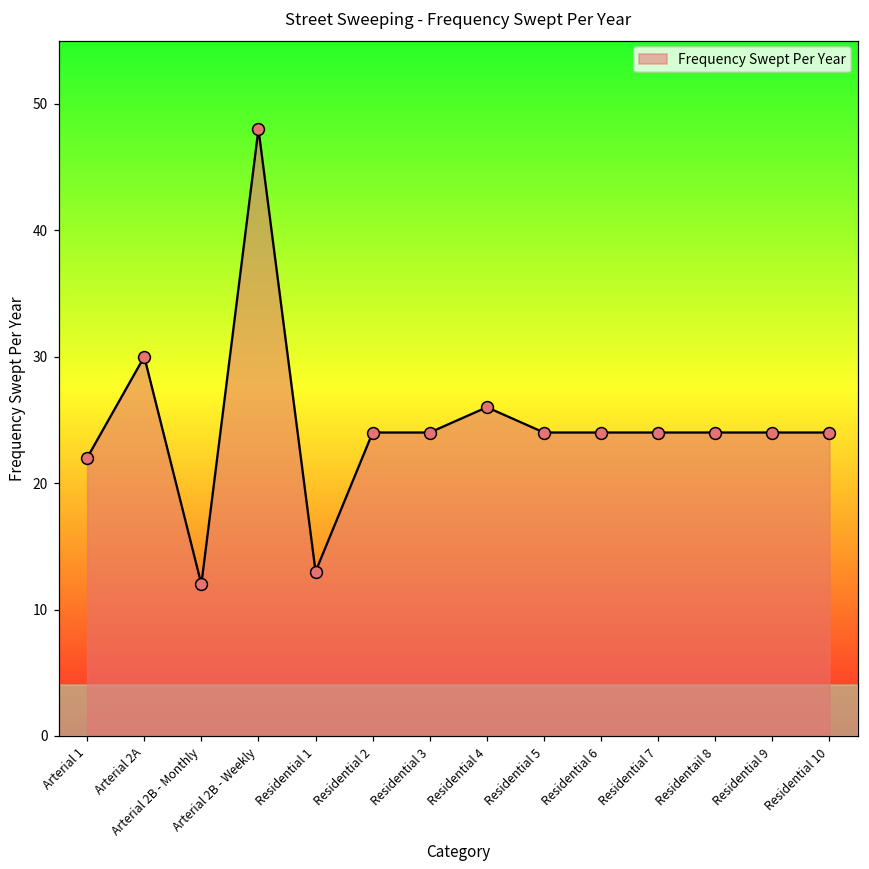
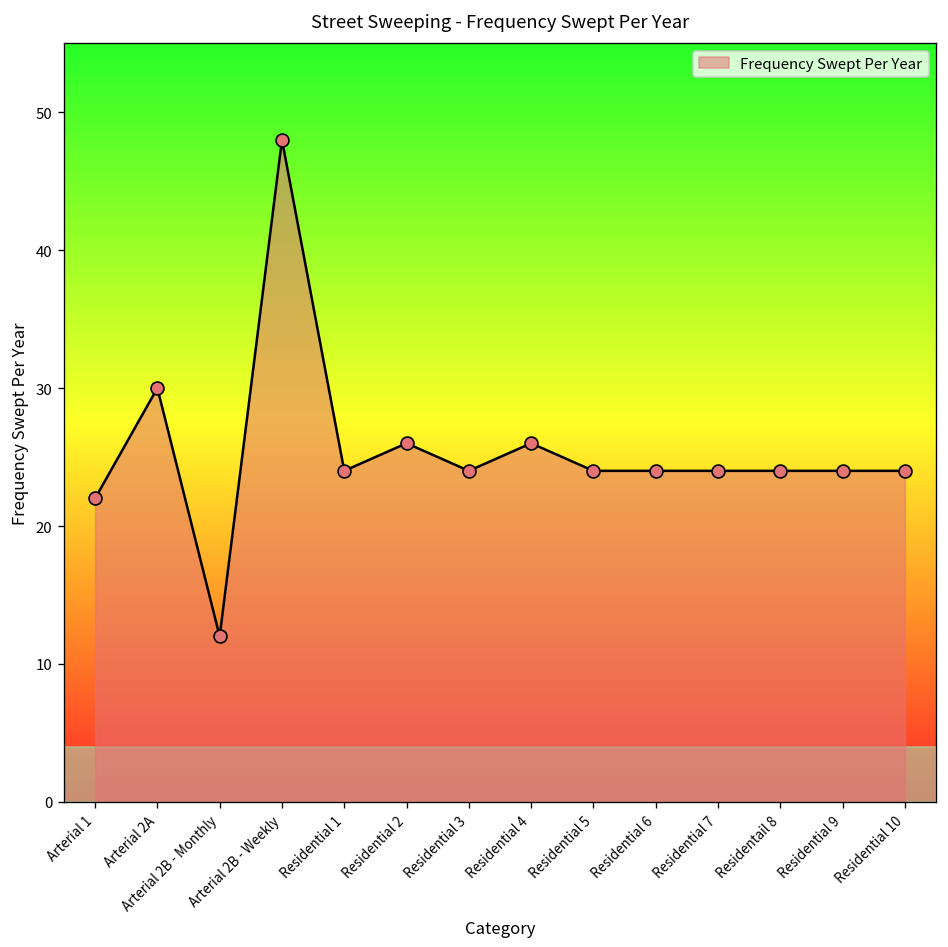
  {
    "Arterial 1": 22,
    "Arterial 2A": 30,
    "Arterial 2B - Monthly": 12,
    "Arterial 2B - Weekly": 48,
-   "Residential 1": 13,
-   "Residential 2": 24,
+   "Residential 1": 24,
+   "Residential 2": 26,
    "Residential 3": 24,
    "Residential 4": 26,
    "Residential 5": 24,
    "Residential 6": 24,
    "Residential 7": 24,
    "Residentail 8": 24,
    "Residential 9": 24,
    "Residential 10": 24
  }
